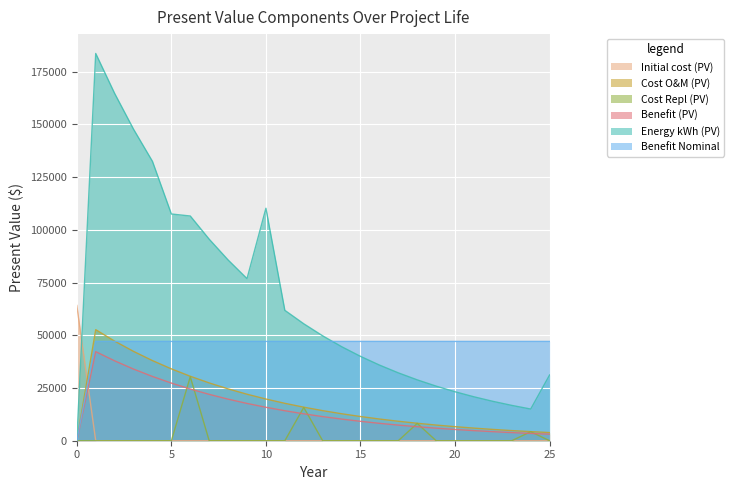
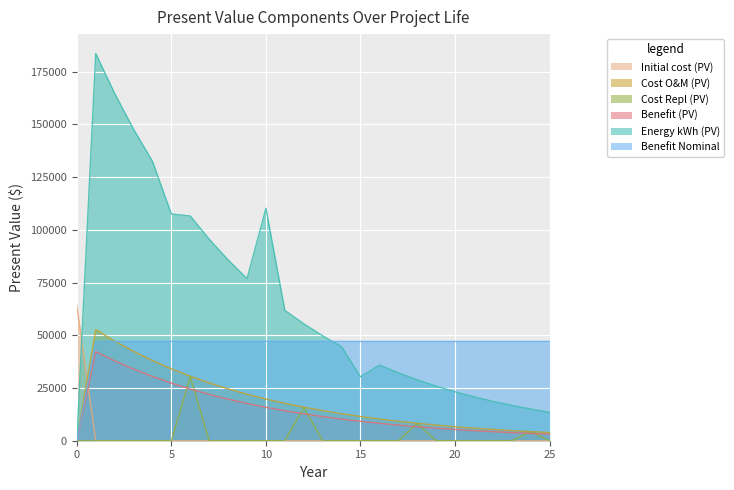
  {
    "Energy kWh (PV)": {
      "5": 108000,
      "10": 110000,
-     "15": 40000,
+     "15": 30000,
      "20": 23000,
-     "25": 31000
+     "25": 13000
    },
    "Benefit Nominal": {
      "5": 47000,
      "10": 47000,
      "15": 47000,
      "20": 47000,
      "25": 47000
    }
  }
